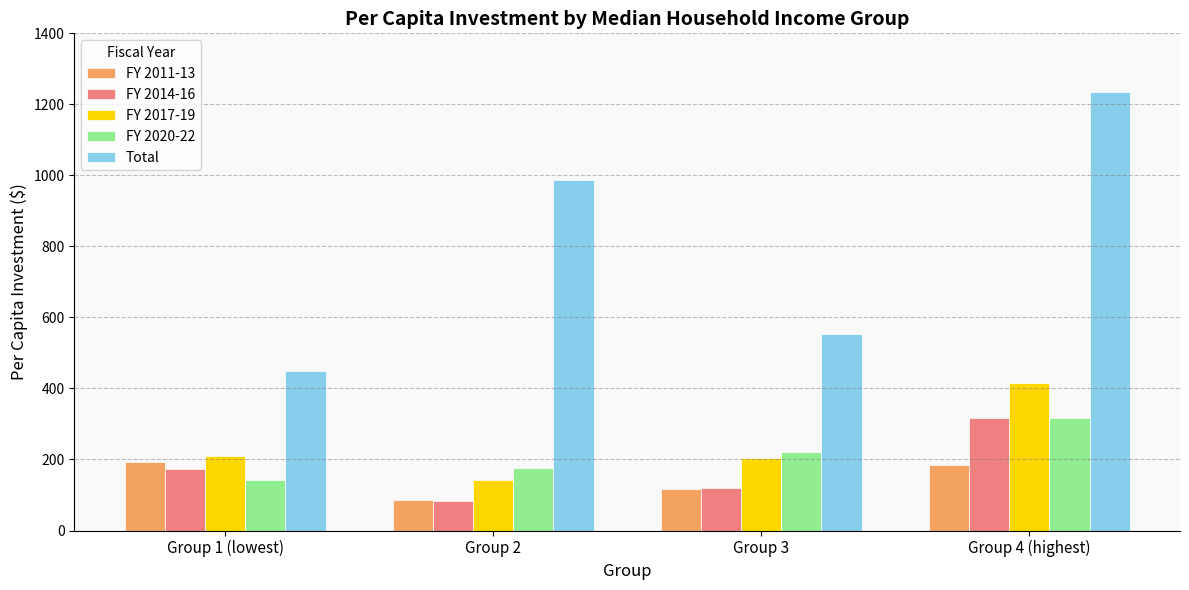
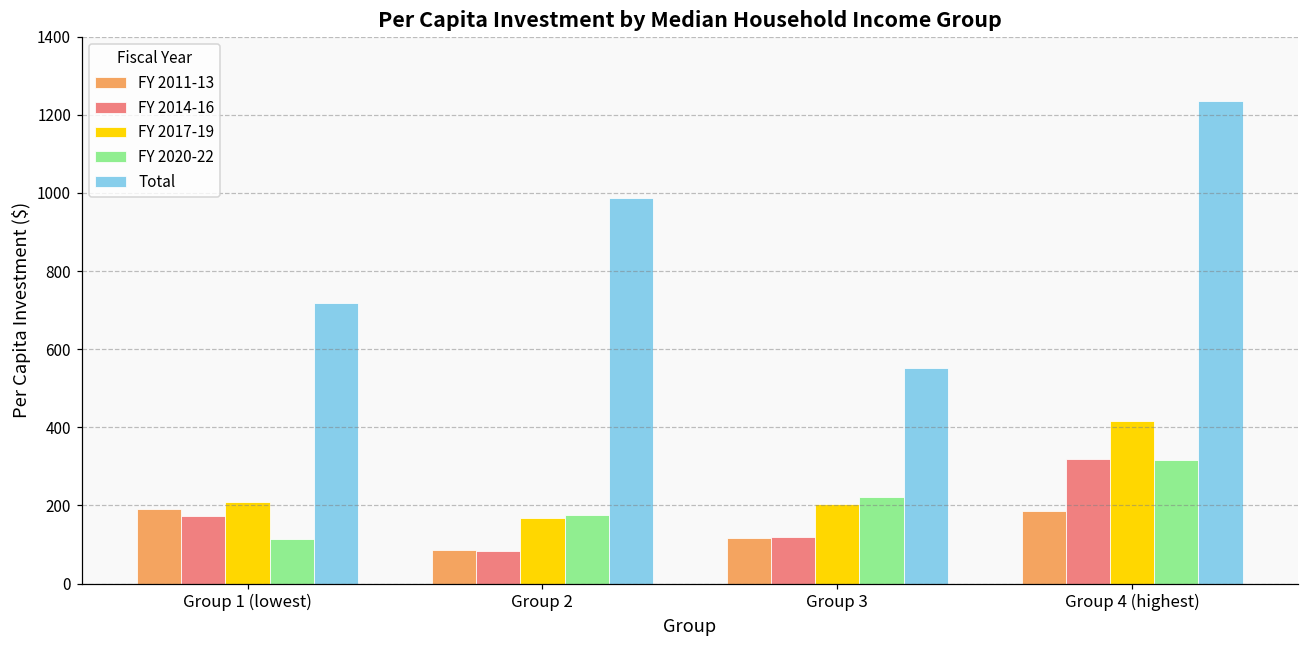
  {
    "FY 2017-19": {
      "Group 1 (lowest)": 210,
-     "Group 2": 140,
+     "Group 2": 170,
      "Group 3": 200,
      "Group 4 (highest)": 420
    },
    "FY 2020-22": {
-     "Group 1 (lowest)": 140,
+     "Group 1 (lowest)": 110,
      "Group 2": 180,
      "Group 3": 220,
      "Group 4 (highest)": 320
    },
    "Total": {
-     "Group 1 (lowest)": 450,
+     "Group 1 (lowest)": 720,
      "Group 2": 990,
      "Group 3": 550,
      "Group 4 (highest)": 1240
    }
  }
